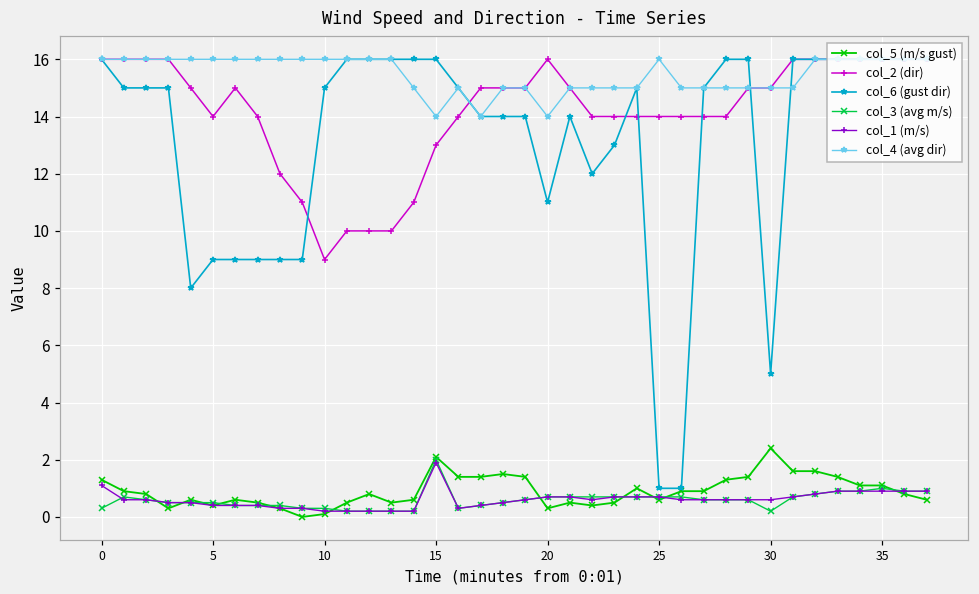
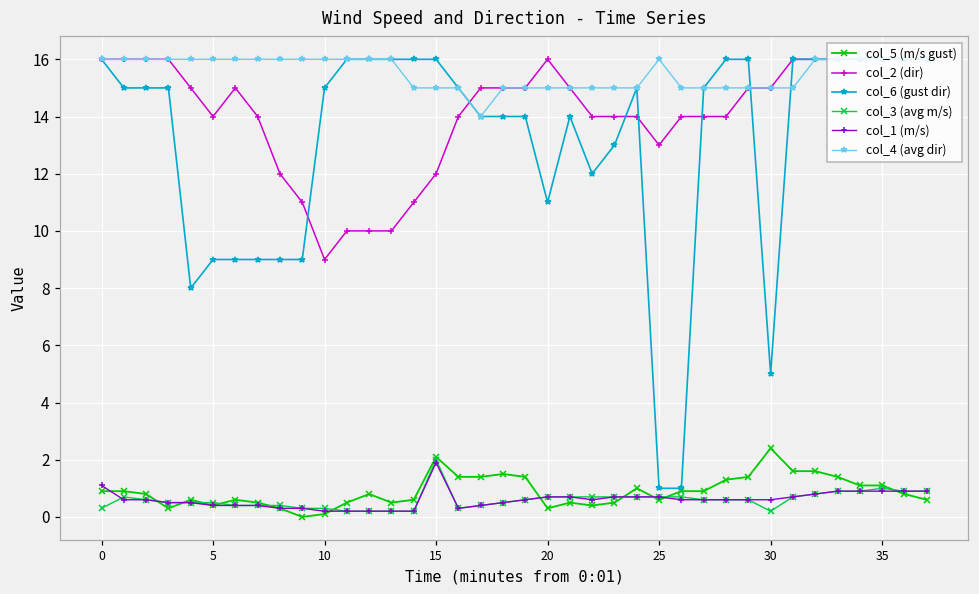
  {
    "col_5 (m/s gust)": {
-     "0": 1.3,
+     "0": 0.9,
      "10": 0.1,
      "15": 2.1,
      "20": 0.3,
      "25": 0.6,
      "30": 2.4,
      "35": 1.1
    },
    "col_2 (dir)": {
      "5": 14,
      "10": 9,
-     "15": 13,
+     "15": 12,
      "20": 16,
-     "25": 14
+     "25": 13
    },
    "col_6 (gust dir)": {
      "5": 9.0,
      "10": 15.0,
      "15": 16.0,
      "20": 11.0,
      "25": 1.0,
      "30": 5.0
    },
    "col_3 (avg m/s)": {
      "0": 0.3,
      "5": 0.5,
      "10": 0.3,
      "15": 2.0,
      "30": 0.2,
      "35": 1.0
    },
    "col_1 (m/s)": {
      "0": 1.1,
      "10": 0.2,
      "15": 1.9,
      "30": 0.6,
      "35": 0.9
    },
    "col_4 (avg dir)": {
      "5": 16,
      "10": 16,
-     "15": 14,
-     "20": 14,
+     "15": 15,
+     "20": 15,
      "25": 16
    }
  }
